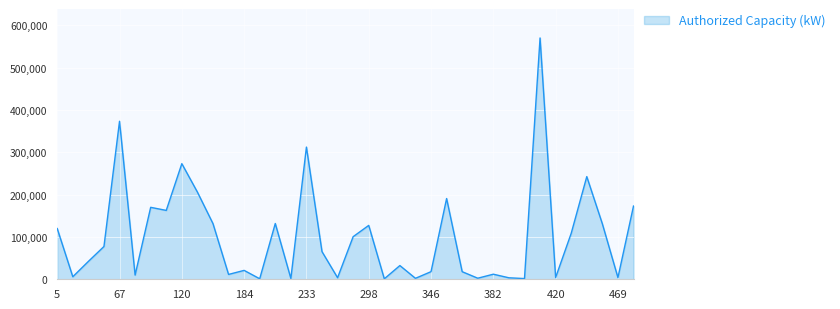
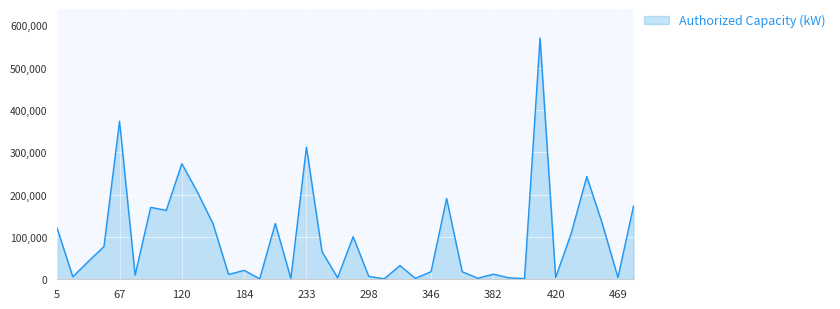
  {
    "5": "120,000",
    "67": "370,000",
    "120": "270,000",
    "184": "20,000",
    "233": "310,000",
-   "298": "130,000",
+   "298": "10,000",
    "346": "20,000",
    "382": "10,000",
    "420": "0",
    "469": "0"
  }
